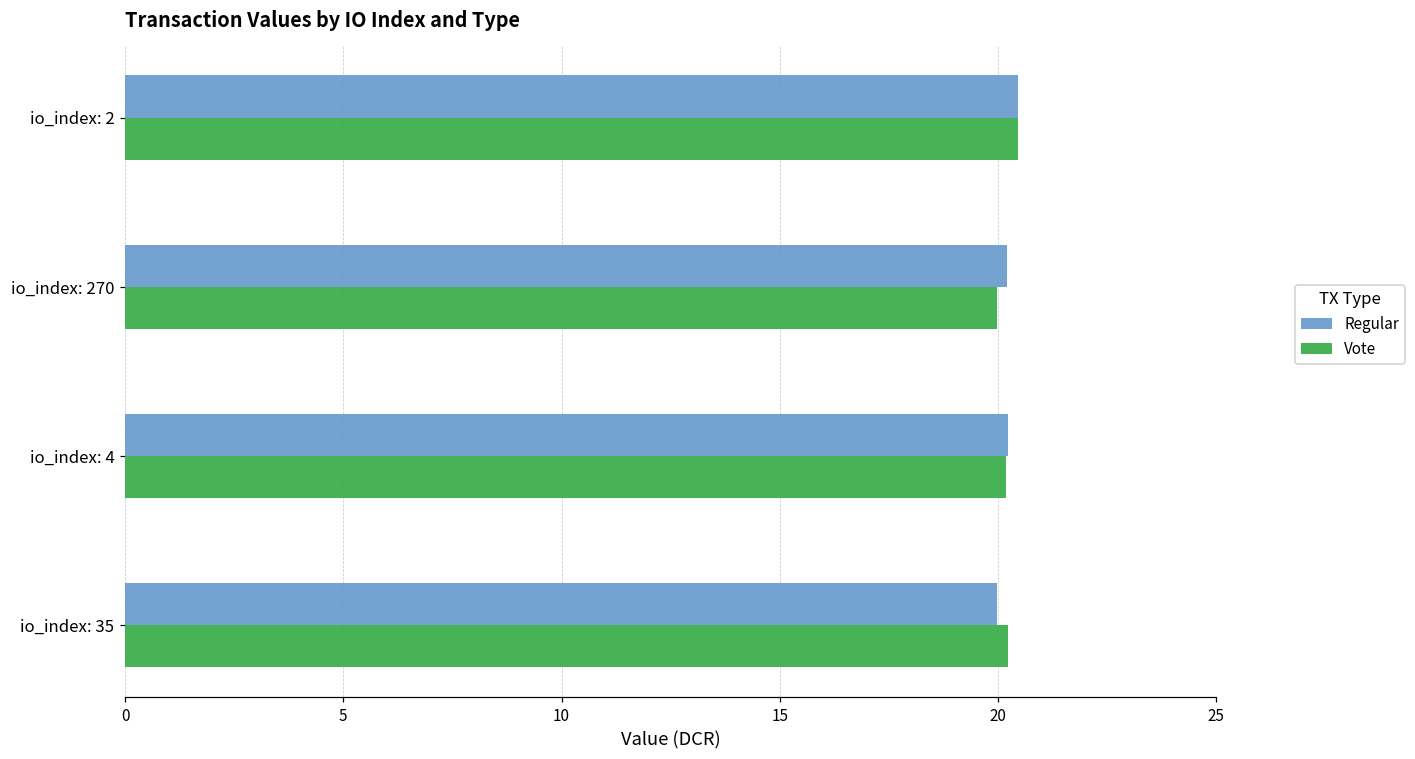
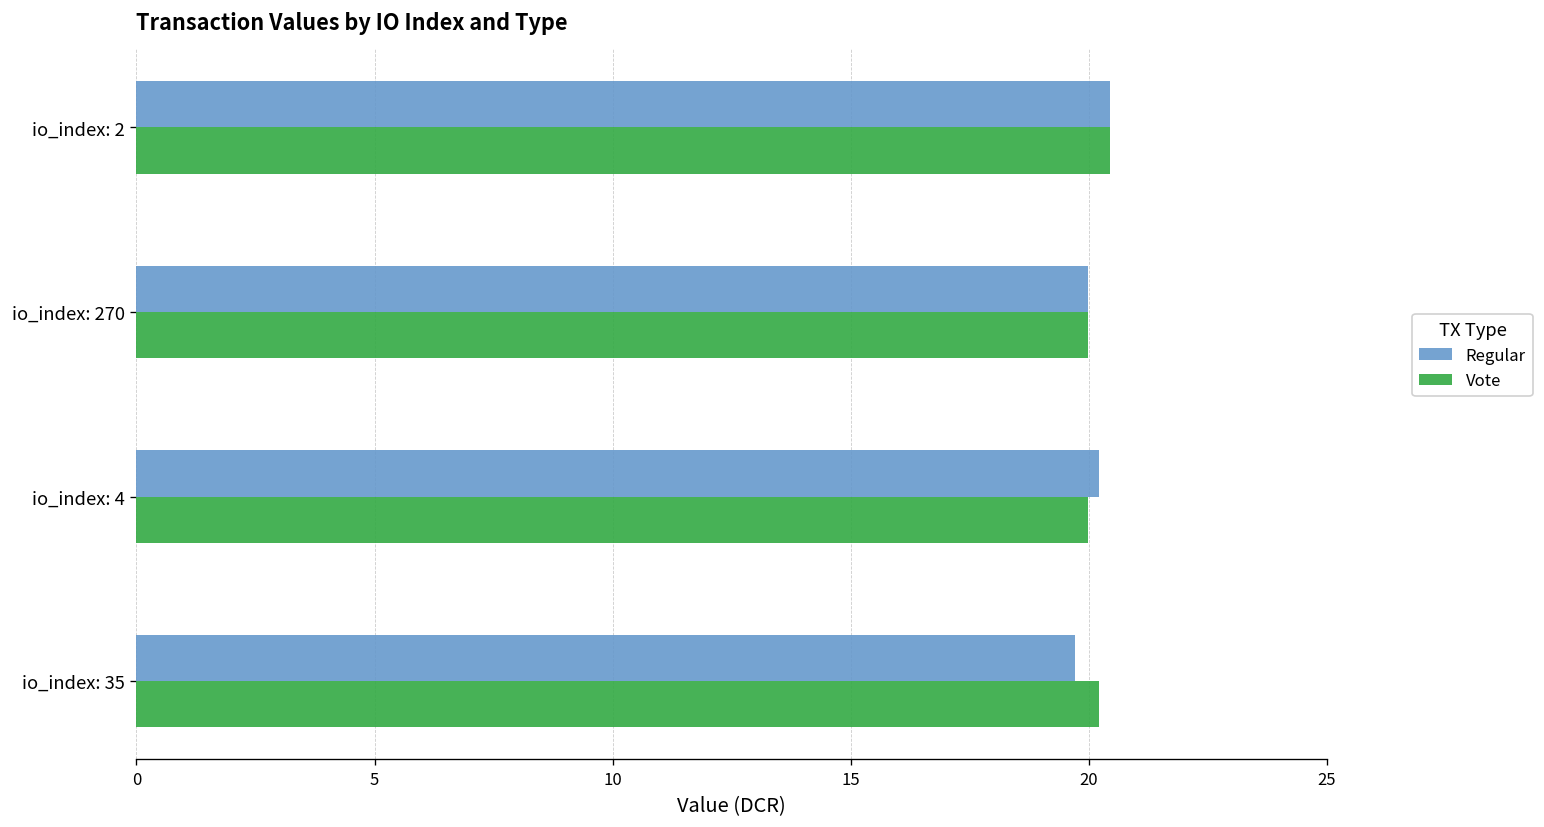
  {
    "Regular": {
      "io_index: 2": 20.5,
-     "io_index: 270": 20.2,
+     "io_index: 270": 20.0,
      "io_index: 4": 20.2,
-     "io_index: 35": 20.0
+     "io_index: 35": 19.7
    },
    "Vote": {
      "io_index: 2": 20.5,
      "io_index: 270": 20.0,
-     "io_index: 4": 20.2,
+     "io_index: 4": 20.0,
      "io_index: 35": 20.2
    }
  }
